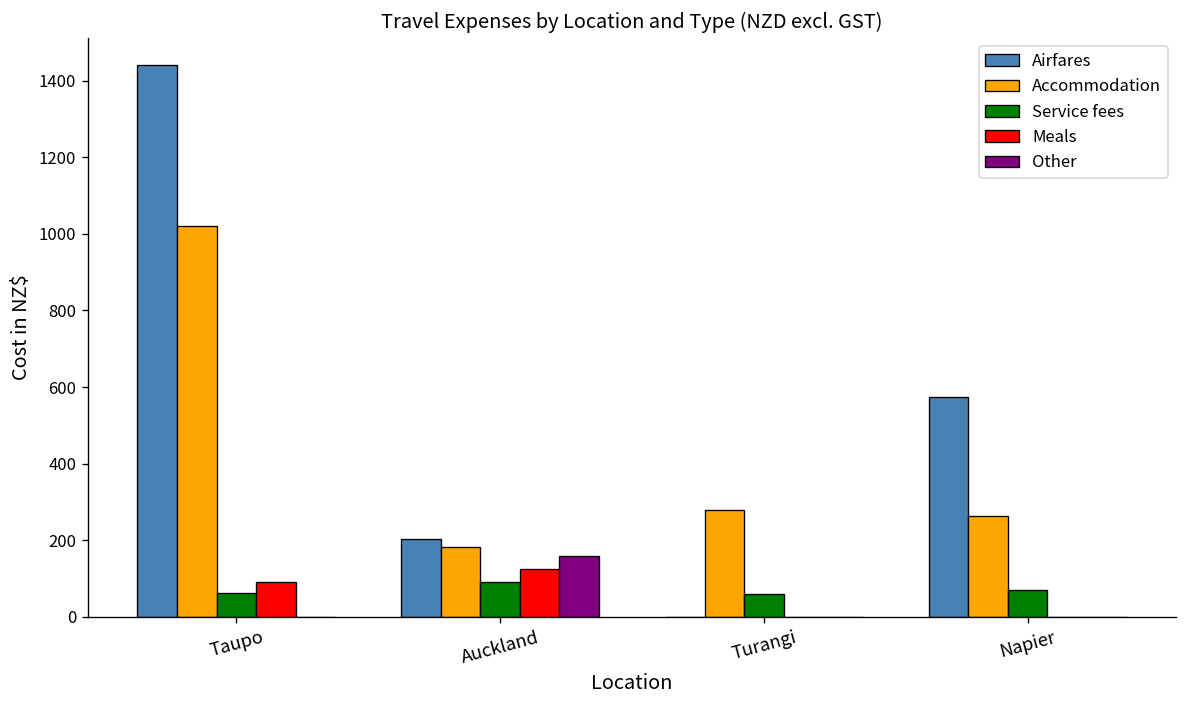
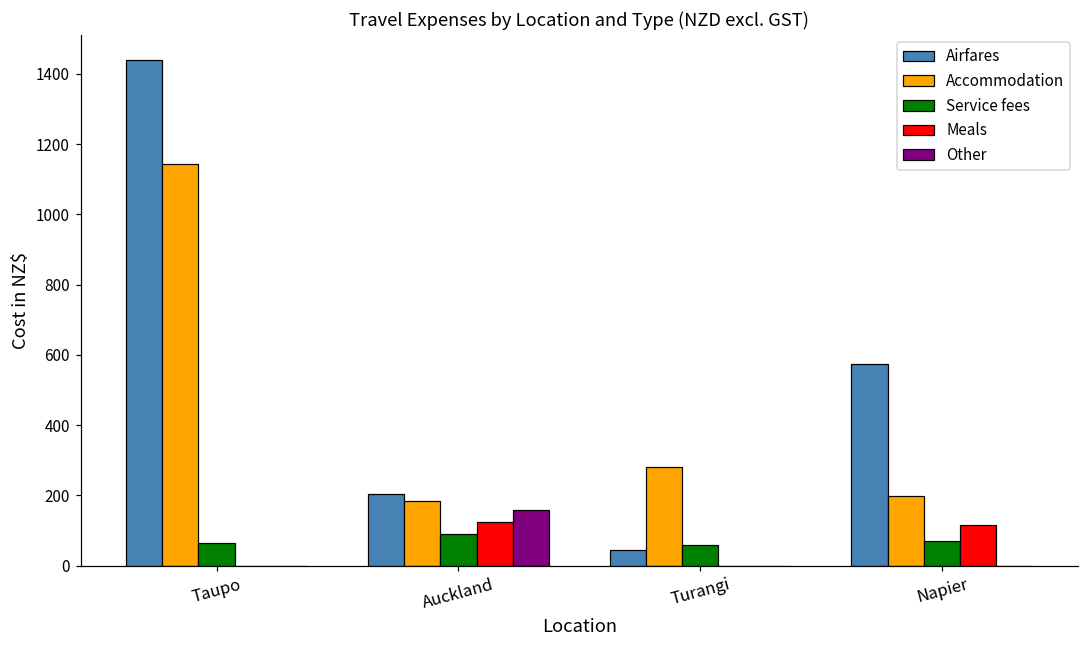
  {
    "Airfares": {
      "Taupo": 1440,
      "Auckland": 200,
-     "Turangi": 0,
+     "Turangi": 40,
      "Napier": 570
    },
    "Accommodation": {
-     "Taupo": 1020,
+     "Taupo": 1140,
      "Auckland": 180,
      "Turangi": 280,
-     "Napier": 260
+     "Napier": 200
    },
    "Service fees": {
      "Taupo": 60,
      "Auckland": 90,
      "Turangi": 60,
      "Napier": 70
    },
    "Meals": {
-     "Taupo": 90,
+     "Taupo": 0,
      "Auckland": 130,
      "Turangi": 0,
-     "Napier": 0
+     "Napier": 120
    },
    "Other": {
      "Taupo": 0,
      "Auckland": 160,
      "Turangi": 0,
      "Napier": 0
    }
  }
